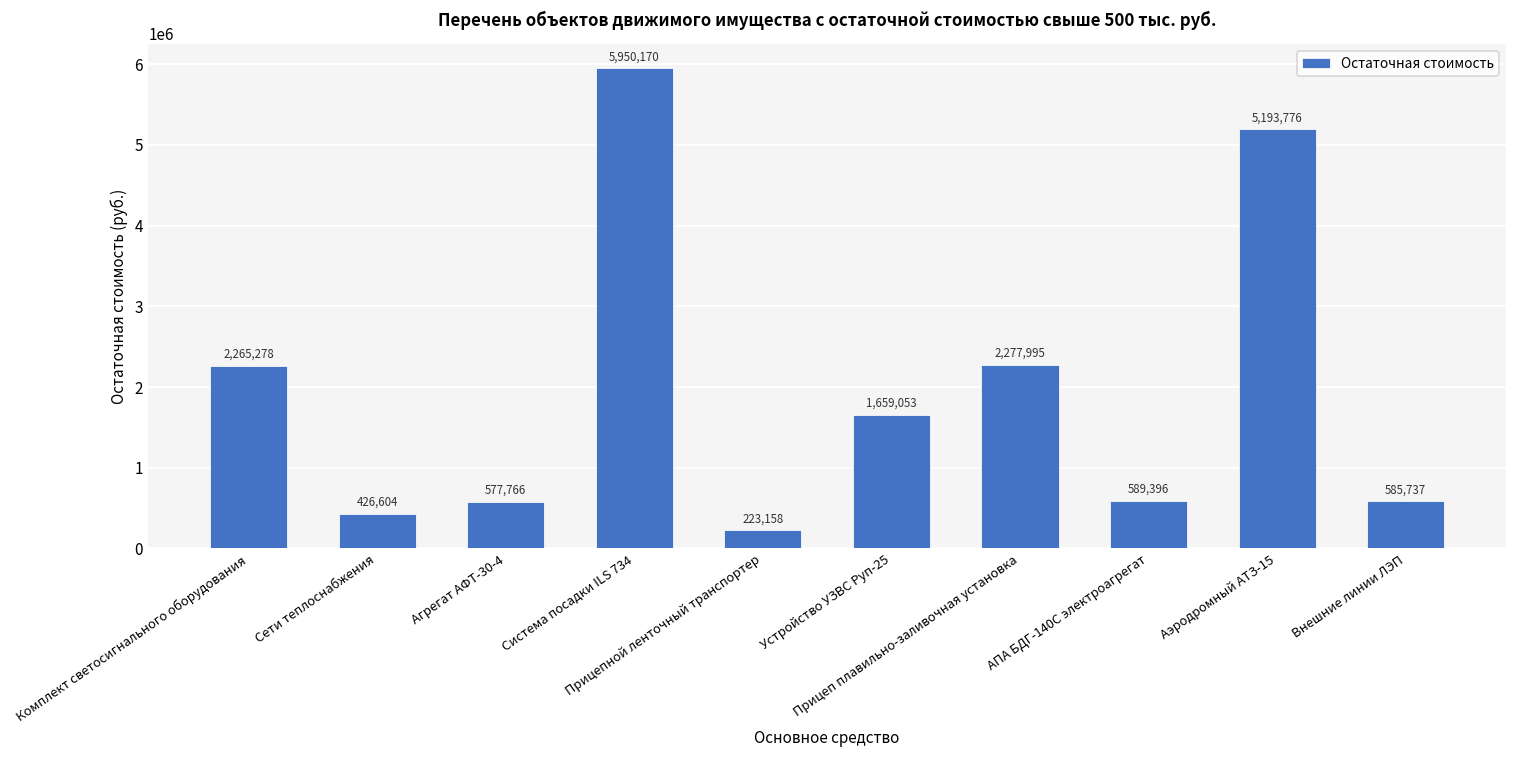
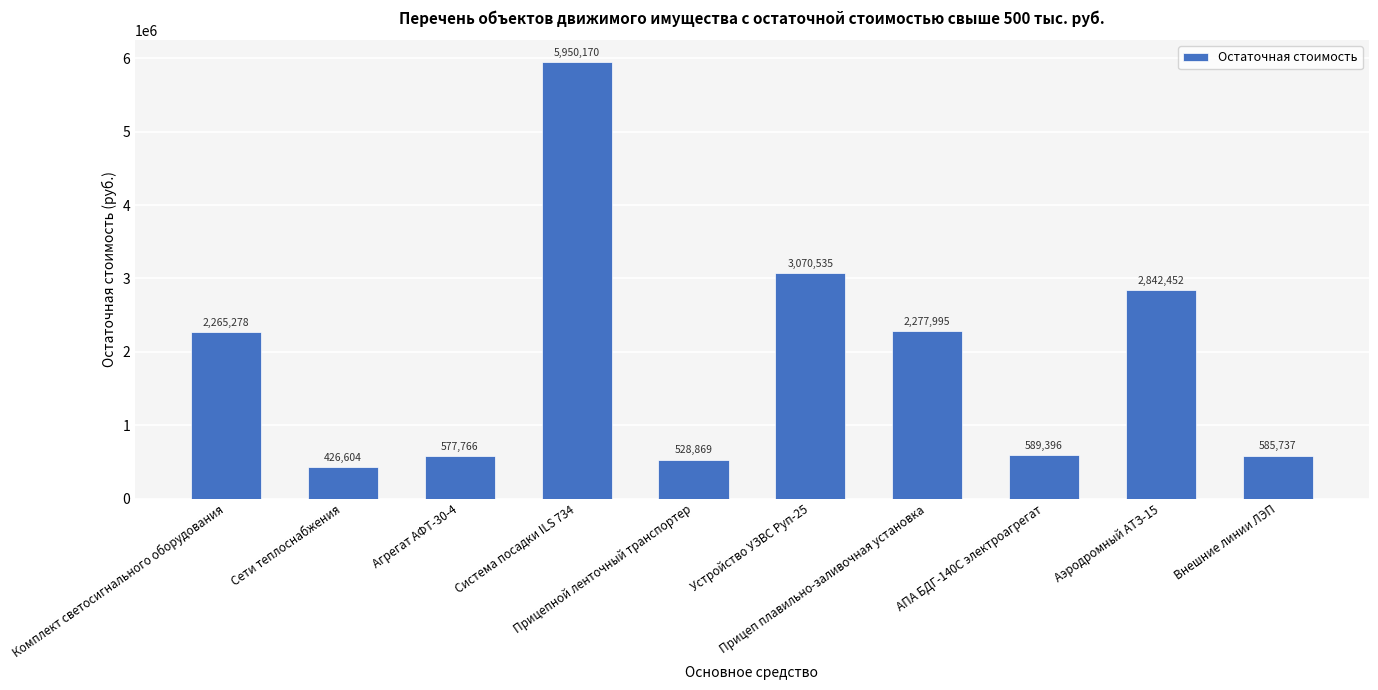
  {
    "Комплект светосигнального оборудования": "2,265,278",
    "Сети теплоснабжения": "426,604",
    "Агрегат АФТ-30-4": "577,766",
    "Система посадки ILS 734": "5,950,170",
-   "Прицепной ленточный транспортер": "223,158",
-   "Устройство УЗВС Руп-25": "1,659,053",
+   "Прицепной ленточный транспортер": "528,869",
+   "Устройство УЗВС Руп-25": "3,070,535",
    "Прицеп плавильно-заливочная установка": "2,277,995",
    "АПА БДГ-140С электроагрегат": "589,396",
-   "Аэродромный АТЗ-15": "5,193,776",
+   "Аэродромный АТЗ-15": "2,842,452",
    "Внешние линии ЛЭП": "585,737"
  }
